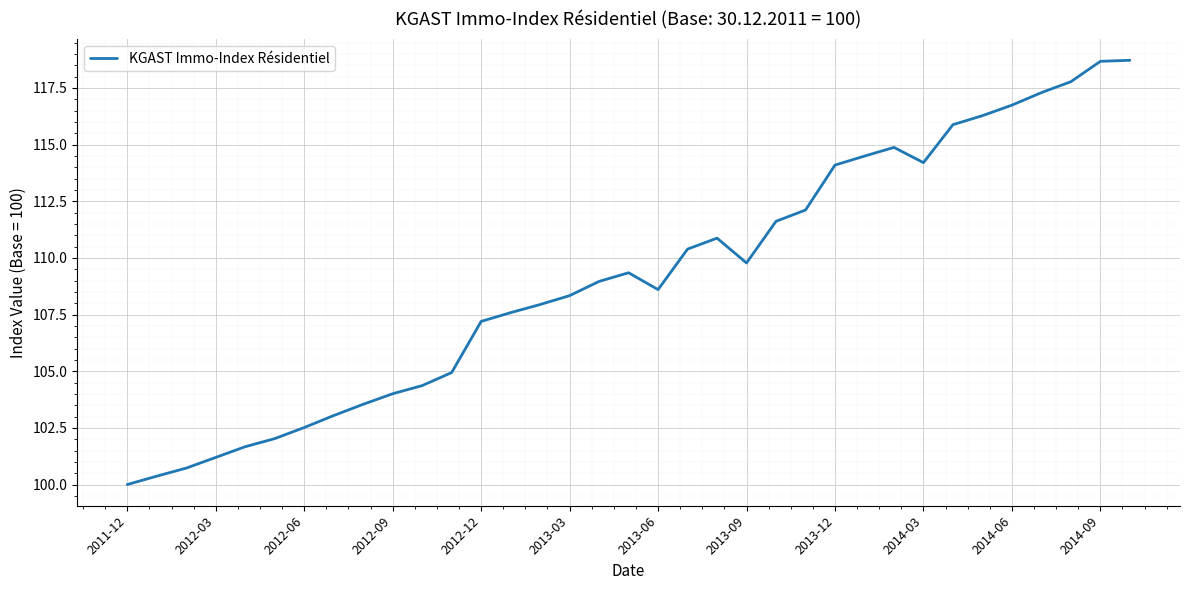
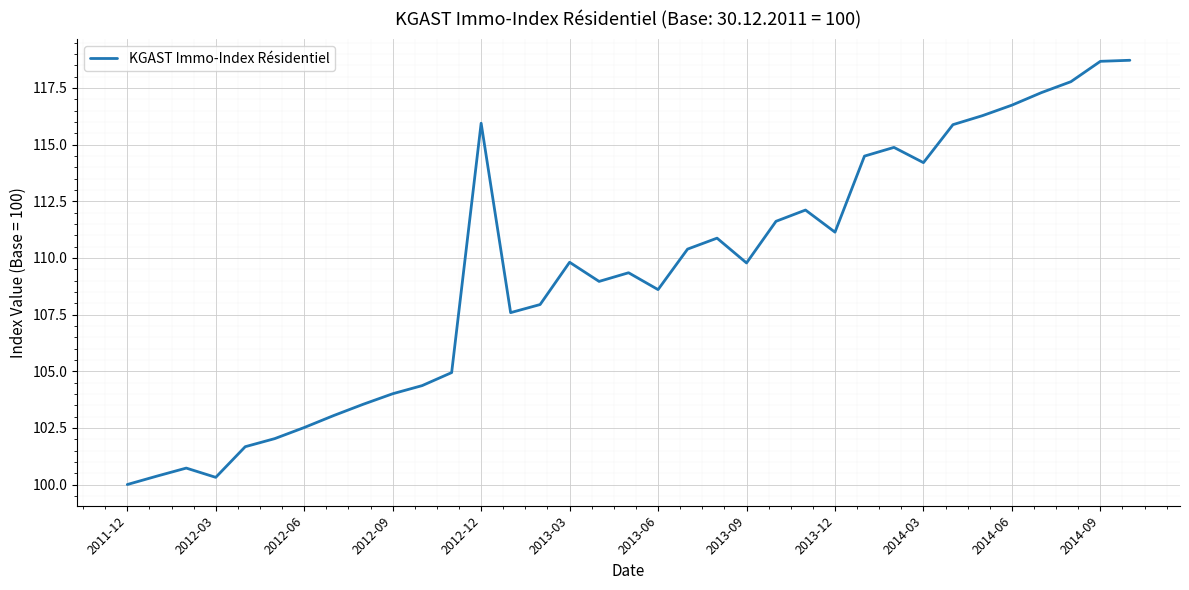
  {
    "2011-12": 100.0,
-   "2012-03": 101.2,
+   "2012-03": 100.3,
    "2012-06": 102.5,
    "2012-09": 104.0,
-   "2012-12": 107.2,
-   "2013-03": 108.3,
+   "2012-12": 115.9,
+   "2013-03": 109.8,
    "2013-06": 108.6,
    "2013-09": 109.8,
-   "2013-12": 114.1,
+   "2013-12": 111.1,
    "2014-03": 114.2,
    "2014-06": 116.7,
    "2014-09": 118.7
  }
